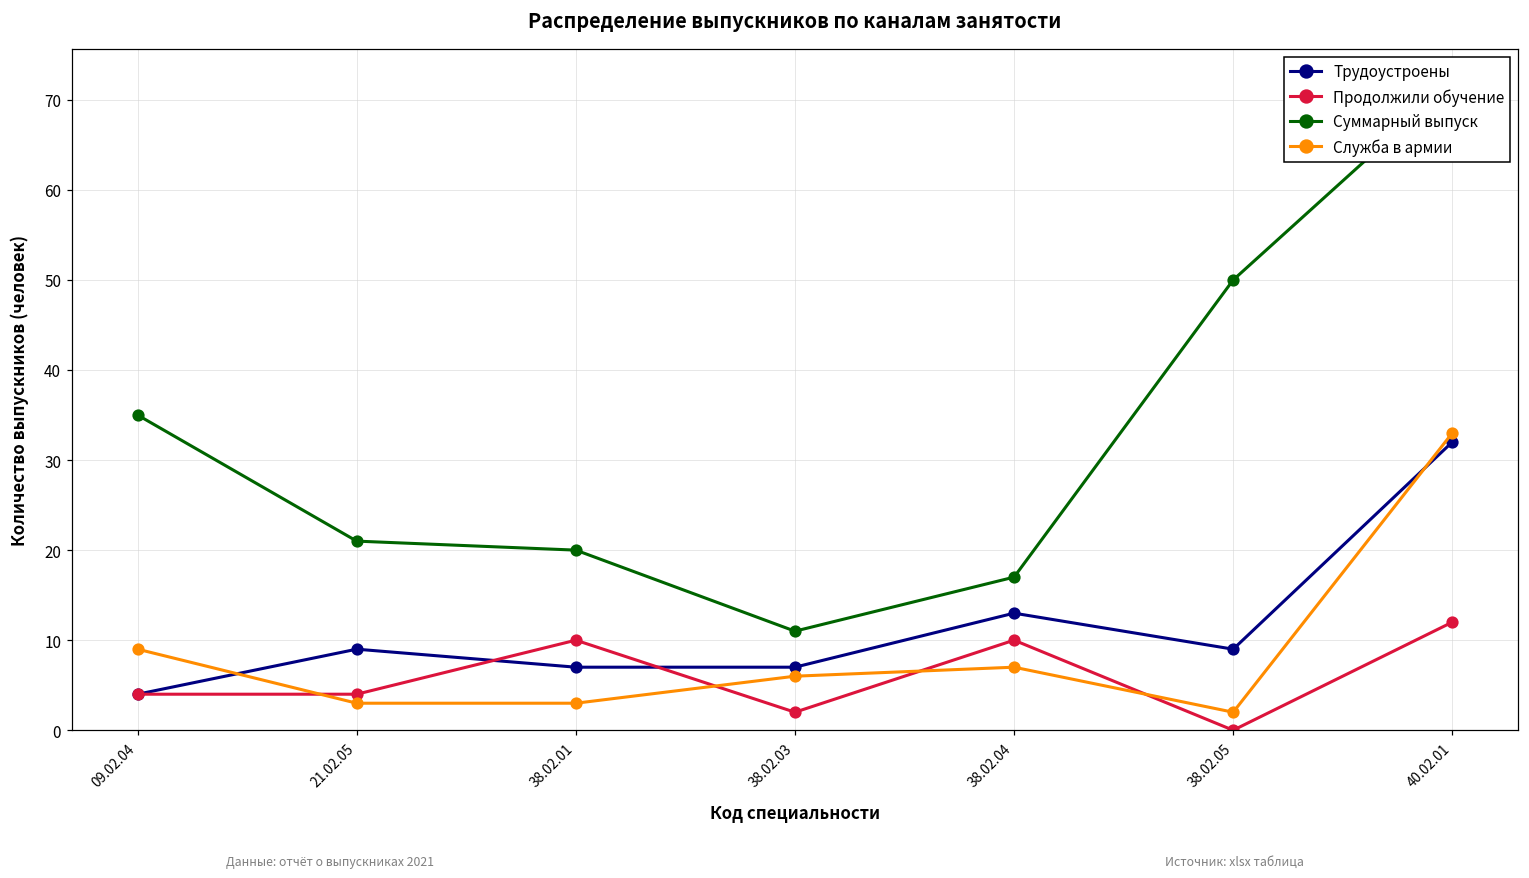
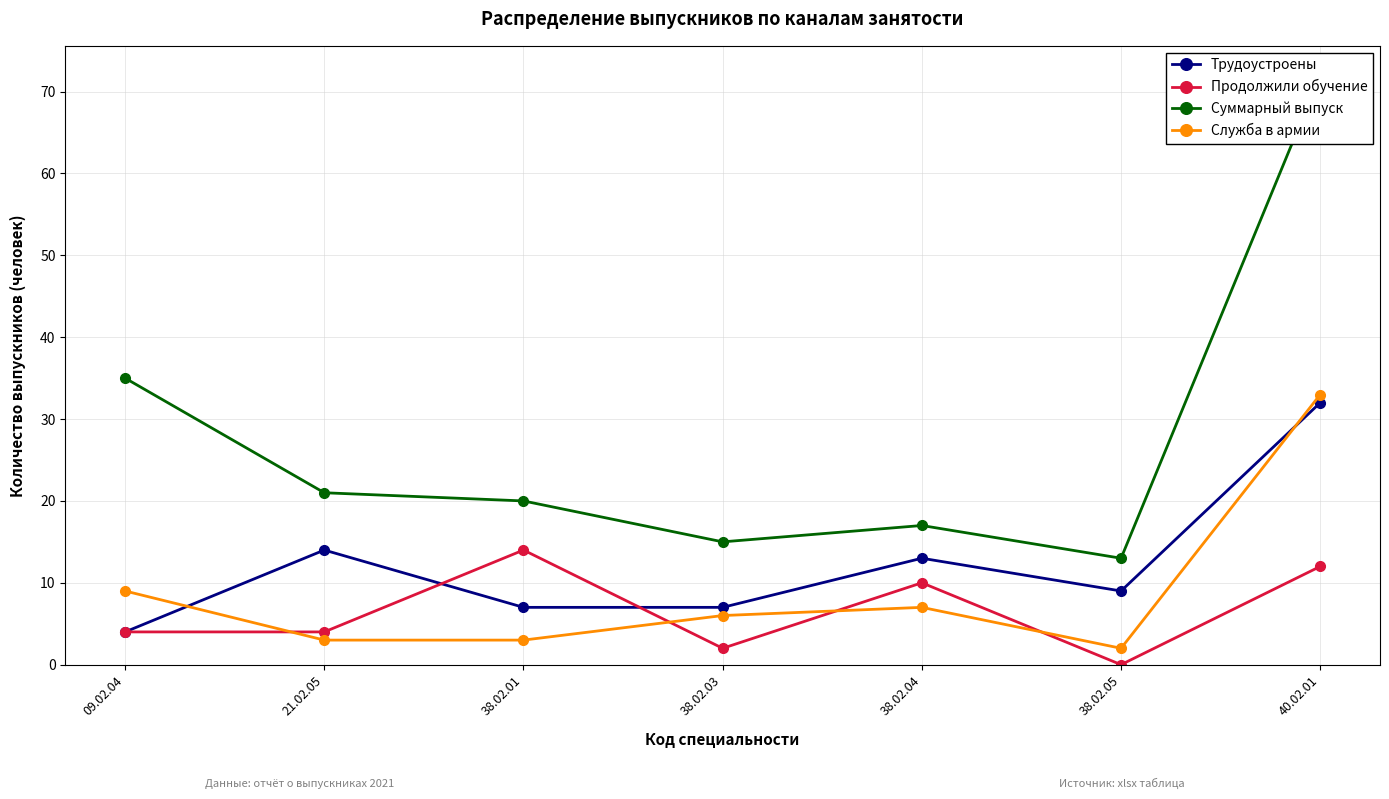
  {
    "Трудоустроены": {
-     "21.02.05": 9,
+     "21.02.05": 14,
      "38.02.01": 7,
      "38.02.03": 7,
      "38.02.04": 13,
      "38.02.05": 9,
      "40.02.01": 32
    },
    "Продолжили обучение": {
      "21.02.05": 4,
-     "38.02.01": 10,
+     "38.02.01": 14,
      "38.02.03": 2,
      "38.02.04": 10,
      "38.02.05": 0,
      "40.02.01": 12
    },
    "Суммарный выпуск": {
      "09.02.04": 35,
      "21.02.05": 21,
      "38.02.01": 20,
-     "38.02.03": 11,
+     "38.02.03": 15,
      "38.02.04": 17,
-     "38.02.05": 50
+     "38.02.05": 13
    },
    "Служба в армии": {
      "09.02.04": 9,
      "21.02.05": 3,
      "38.02.01": 3,
      "38.02.03": 6,
      "38.02.04": 7,
      "38.02.05": 2,
      "40.02.01": 33
    }
  }
